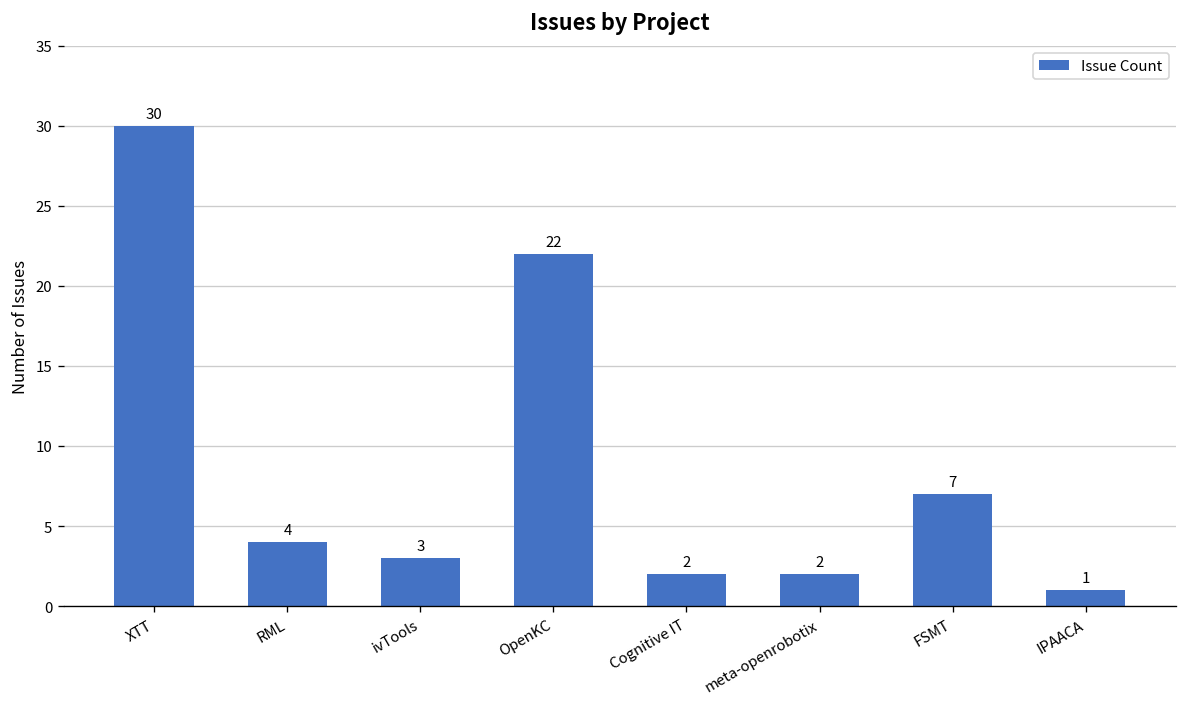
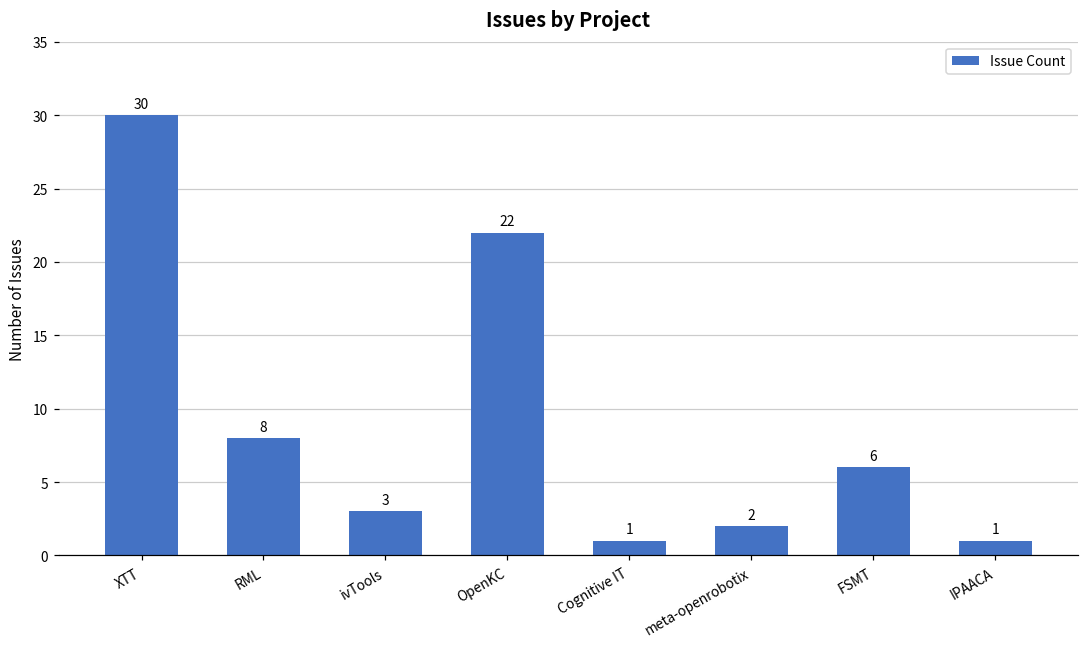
  {
    "XTT": 30,
-   "RML": 4,
+   "RML": 8,
    "ivTools": 3,
    "OpenKC": 22,
-   "Cognitive IT": 2,
+   "Cognitive IT": 1,
    "meta-openrobotix": 2,
-   "FSMT": 7,
+   "FSMT": 6,
    "IPAACA": 1
  }
